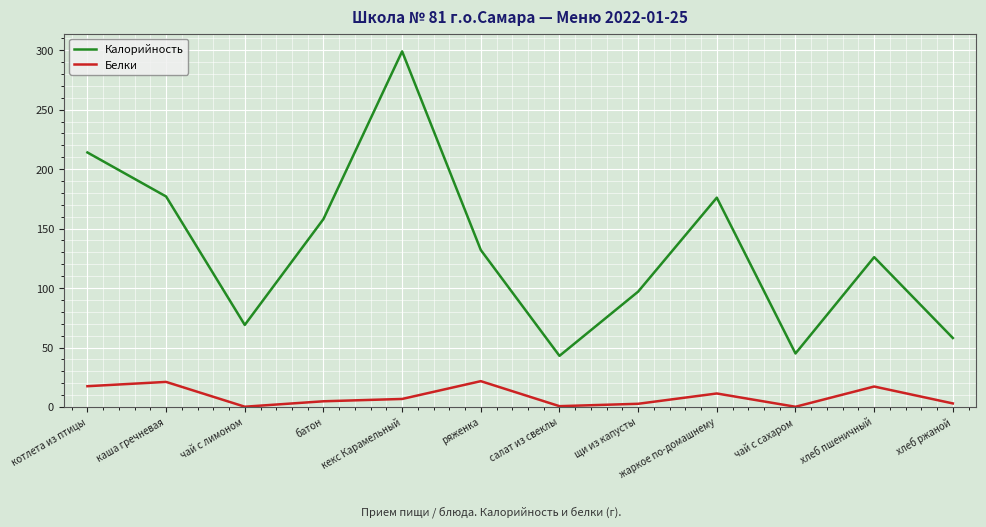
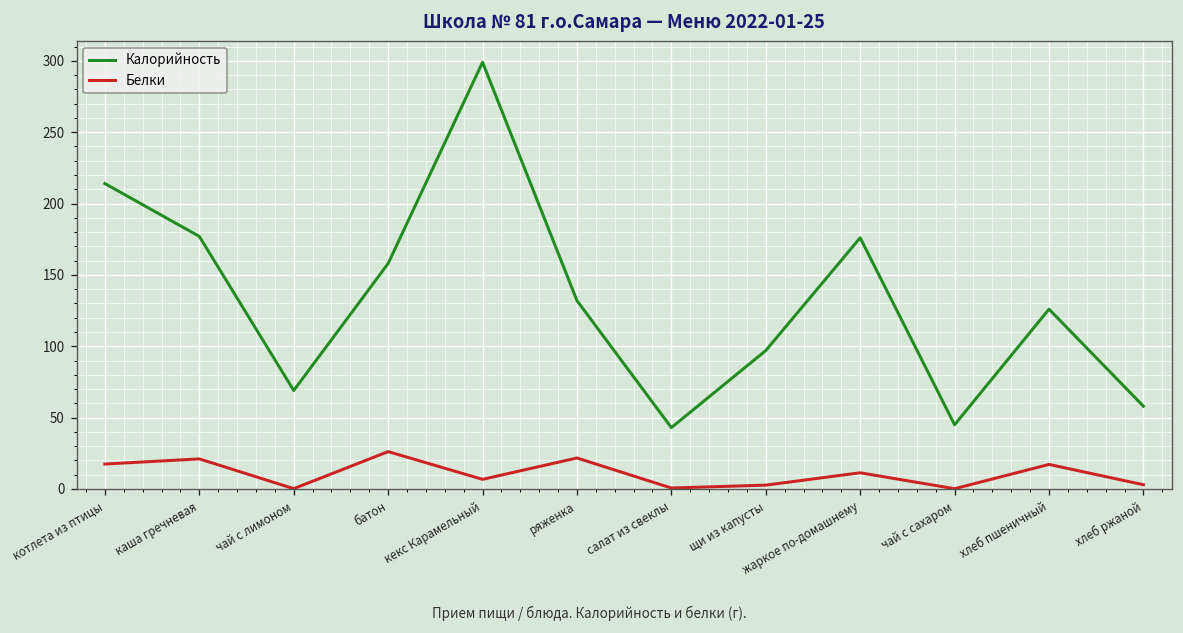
  {
    "Калорийность": {
      "котлета из птицы": 214,
      "каша гречневая": 177,
      "чай с лимоном": 69,
      "батон": 158,
      "кекс Карамельный": 299,
      "ряженка": 132,
      "салат из свеклы": 43,
      "щи из капусты": 97,
      "жаркое по-домашнему": 176,
      "чай с сахаром": 45,
      "хлеб пшеничный": 126,
      "хлеб ржаной": 58
    },
    "Белки": {
      "котлета из птицы": 17,
      "каша гречневая": 21,
      "чай с лимоном": 0,
-     "батон": 5,
+     "батон": 26,
      "кекс Карамельный": 7,
      "ряженка": 22,
      "салат из свеклы": 1,
      "щи из капусты": 3,
      "жаркое по-домашнему": 11,
      "чай с сахаром": 0,
      "хлеб пшеничный": 17,
      "хлеб ржаной": 3
    }
  }
